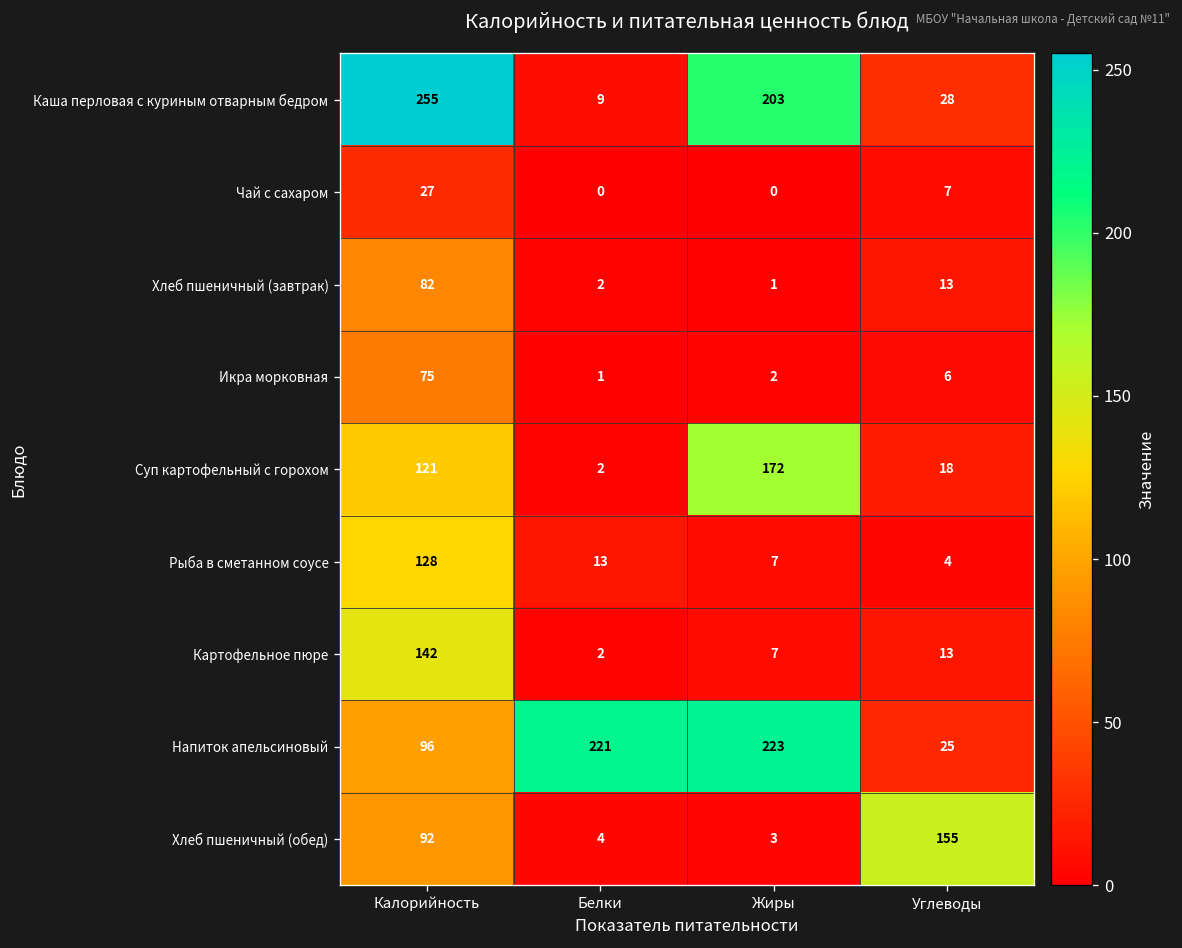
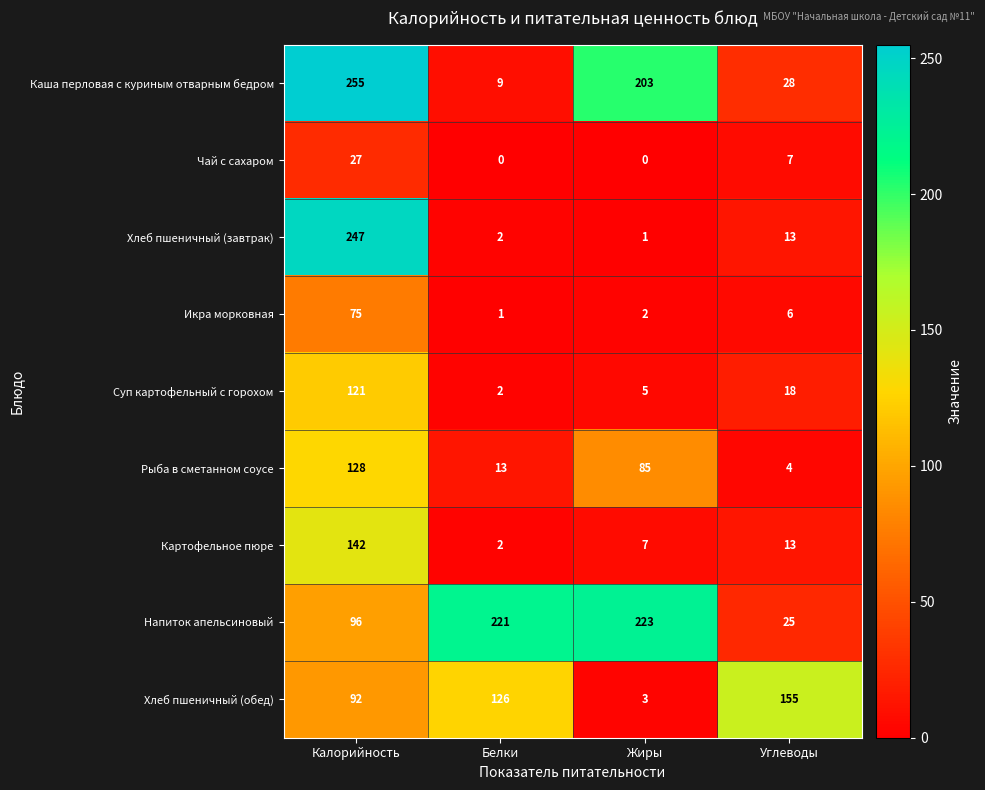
  {
    "Каша перловая с куриным отварным бедром": {
      "Калорийность": 255,
      "Белки": 9,
      "Жиры": 203,
      "Углеводы": 28
    },
    "Чай с сахаром": {
      "Калорийность": 27,
      "Белки": 0,
      "Жиры": 0,
      "Углеводы": 7
    },
    "Хлеб пшеничный (завтрак)": {
-     "Калорийность": 82,
+     "Калорийность": 247,
      "Белки": 2,
      "Жиры": 1,
      "Углеводы": 13
    },
    "Икра морковная": {
      "Калорийность": 75,
      "Белки": 1,
      "Жиры": 2,
      "Углеводы": 6
    },
    "Суп картофельный с горохом": {
      "Калорийность": 121,
      "Белки": 2,
-     "Жиры": 172,
+     "Жиры": 5,
      "Углеводы": 18
    },
    "Рыба в сметанном соусе": {
      "Калорийность": 128,
      "Белки": 13,
-     "Жиры": 7,
+     "Жиры": 85,
      "Углеводы": 4
    },
    "Картофельное пюре": {
      "Калорийность": 142,
      "Белки": 2,
      "Жиры": 7,
      "Углеводы": 13
    },
    "Напиток апельсиновый": {
      "Калорийность": 96,
      "Белки": 221,
      "Жиры": 223,
      "Углеводы": 25
    },
    "Хлеб пшеничный (обед)": {
      "Калорийность": 92,
-     "Белки": 4,
+     "Белки": 126,
      "Жиры": 3,
      "Углеводы": 155
    }
  }
